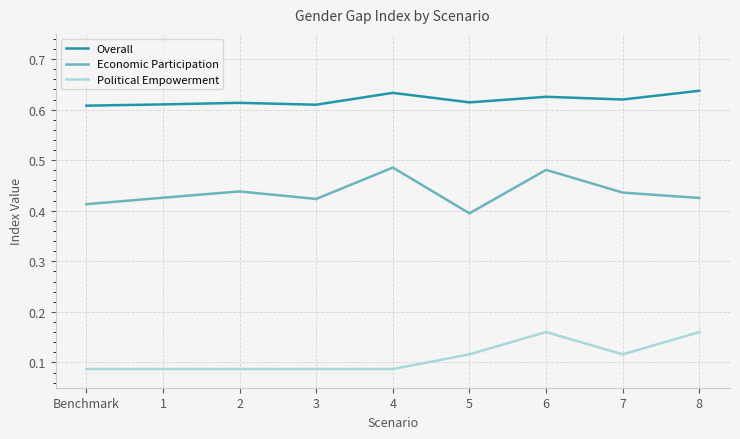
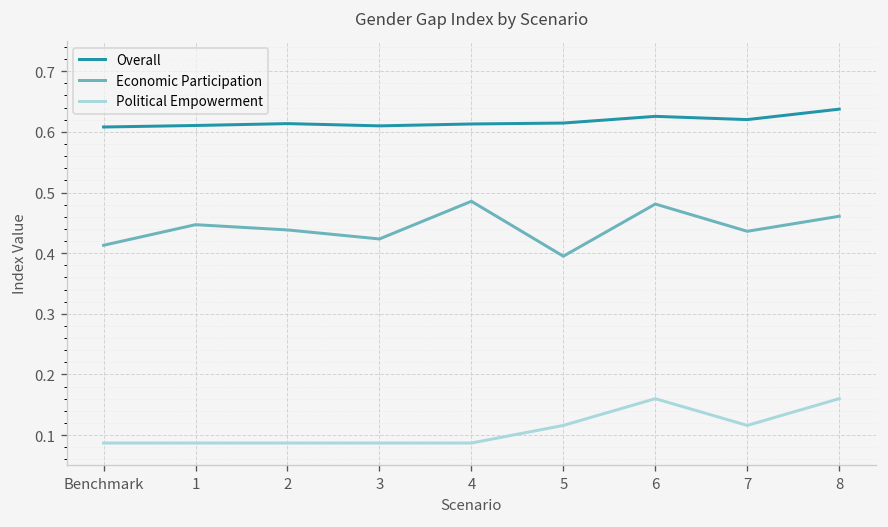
  {
    "Overall": {
      "Benchmark": 0.61,
      "1": 0.61,
      "2": 0.61,
      "3": 0.61,
-     "4": 0.63,
+     "4": 0.61,
      "5": 0.61,
      "6": 0.63,
      "7": 0.62,
      "8": 0.64
    },
    "Economic Participation": {
      "Benchmark": 0.41,
-     "1": 0.43,
+     "1": 0.45,
      "2": 0.44,
      "3": 0.42,
      "4": 0.49,
      "5": 0.40,
      "6": 0.48,
      "7": 0.44,
-     "8": 0.43
+     "8": 0.46
    },
    "Political Empowerment": {
      "Benchmark": 0.09,
      "1": 0.09,
      "2": 0.09,
      "3": 0.09,
      "4": 0.09,
      "5": 0.12,
      "6": 0.16,
      "7": 0.12,
      "8": 0.16
    }
  }
